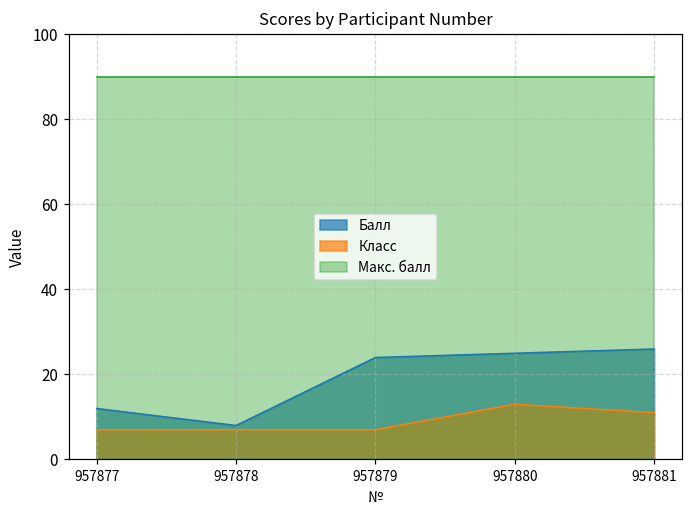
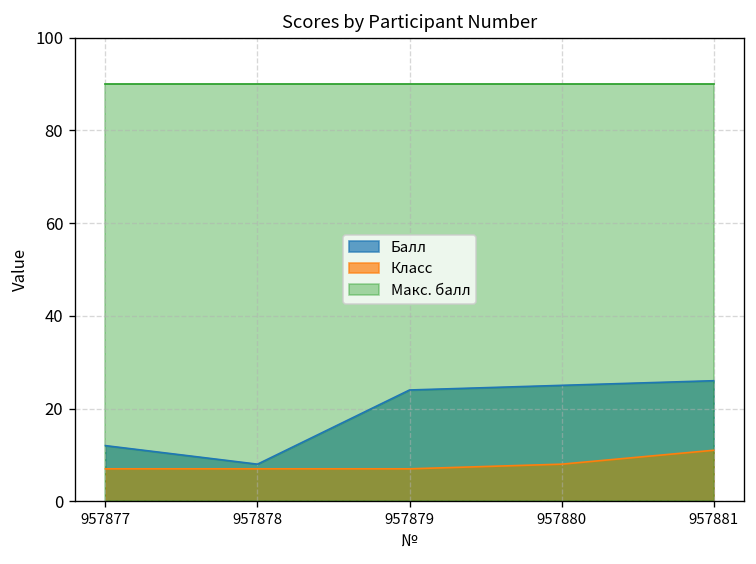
  {
    "Балл": {
      "957877": 12,
      "957878": 8,
      "957879": 24,
      "957880": 25,
      "957881": 26
    },
    "Класс": {
      "957877": 7,
      "957878": 7,
      "957879": 7,
-     "957880": 13,
+     "957880": 8,
      "957881": 11
    },
    "Макс. балл": {
      "957877": 90,
      "957878": 90,
      "957879": 90,
      "957880": 90,
      "957881": 90
    }
  }
